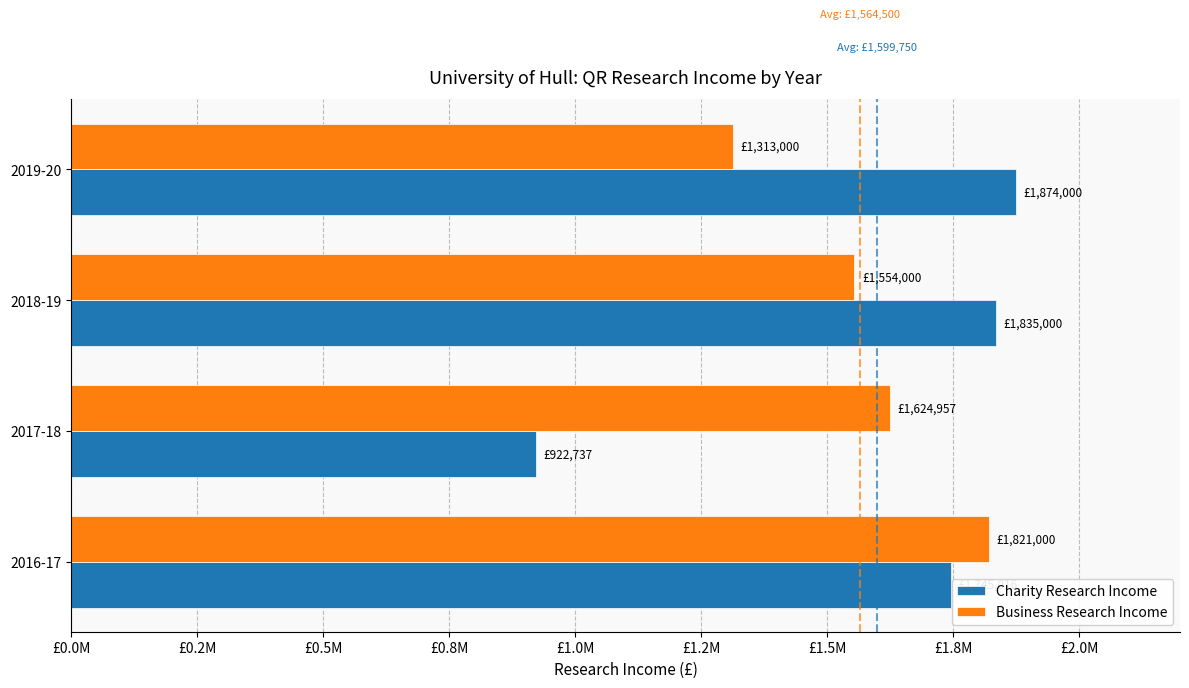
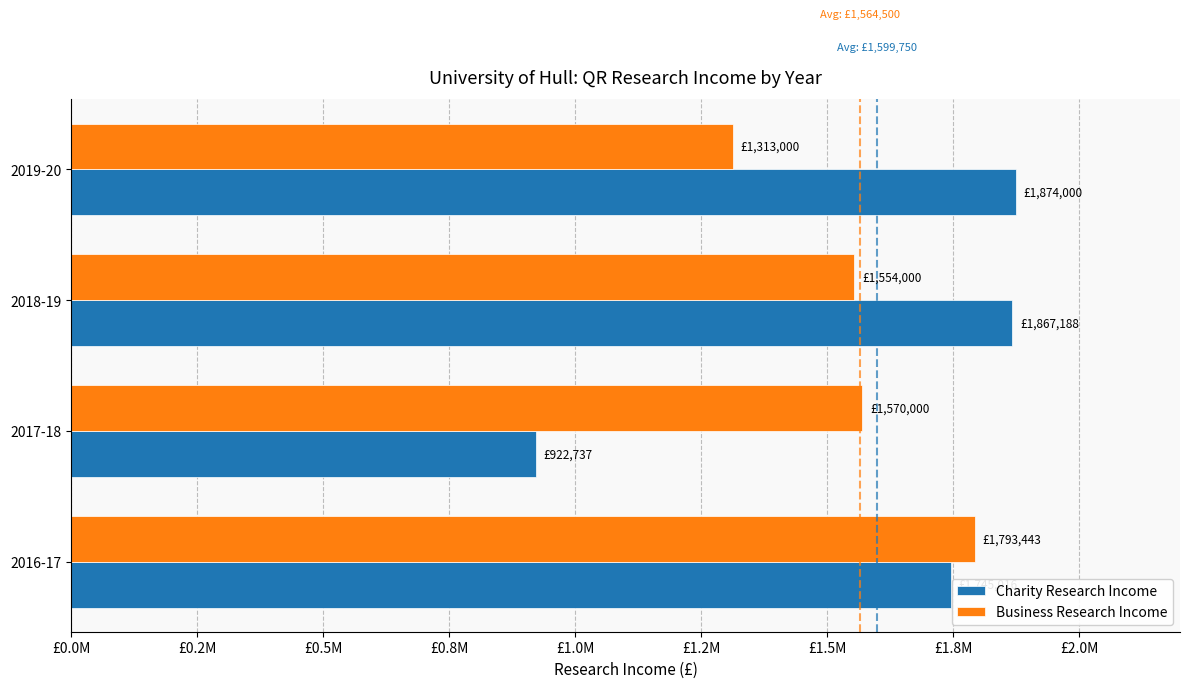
  {
    "Charity Research Income": {
      "2019-20": "£1,874,000",
-     "2018-19": "£1,835,000",
+     "2018-19": "£1,867,188",
      "2017-18": "£922,737"
    },
    "Business Research Income": {
      "2019-20": "£1,313,000",
      "2018-19": "£1,554,000",
-     "2017-18": "£1,624,957",
-     "2016-17": "£1,821,000"
+     "2017-18": "£1,570,000",
+     "2016-17": "£1,793,443"
    }
  }
